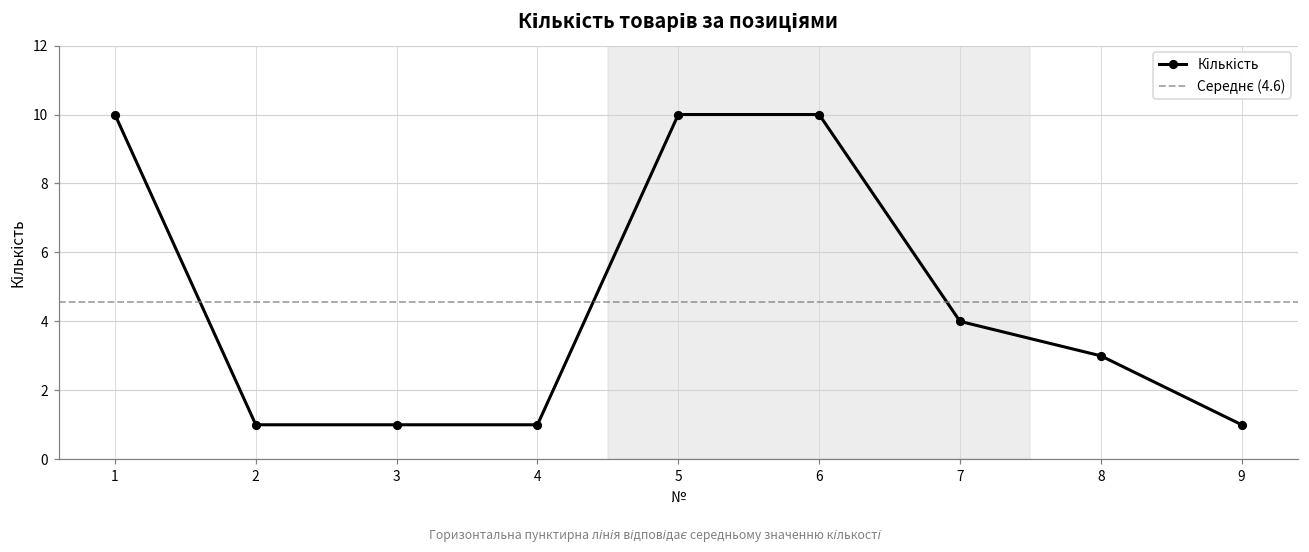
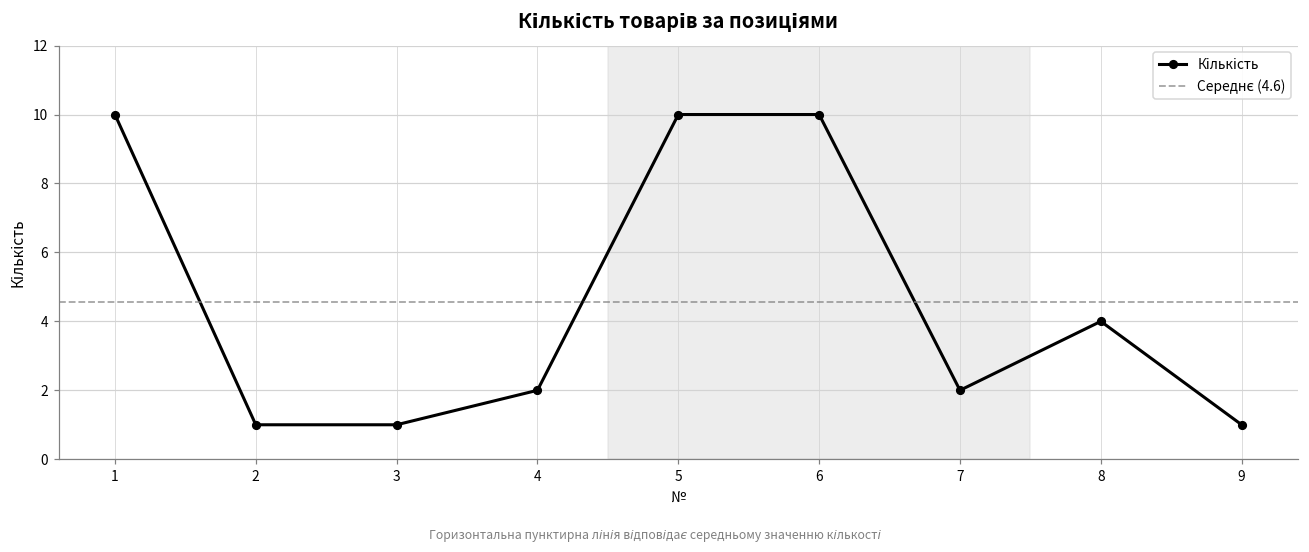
  {
    "1": 10,
    "2": 1,
    "3": 1,
-   "4": 1,
+   "4": 2,
    "5": 10,
    "6": 10,
-   "7": 4,
-   "8": 3,
+   "7": 2,
+   "8": 4,
    "9": 1
  }
